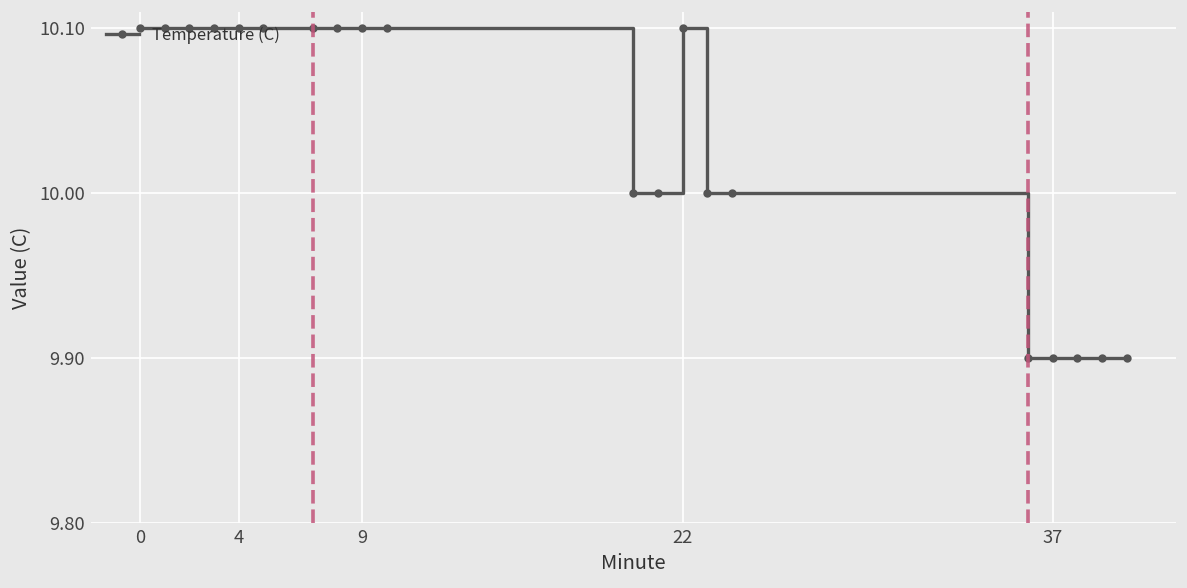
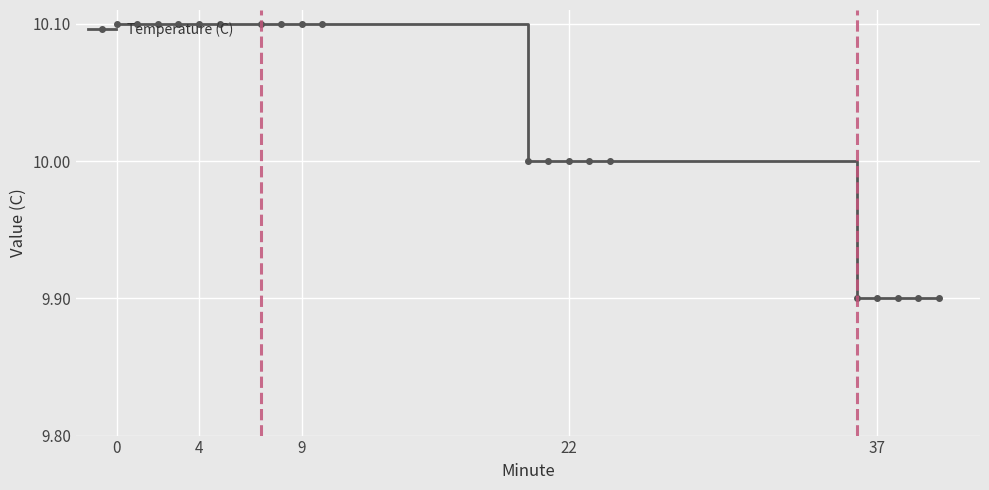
  {
    "0": 10.1,
    "4": 10.1,
    "9": 10.1,
-   "22": 10.1,
+   "22": 10.0,
    "37": 9.9
  }
